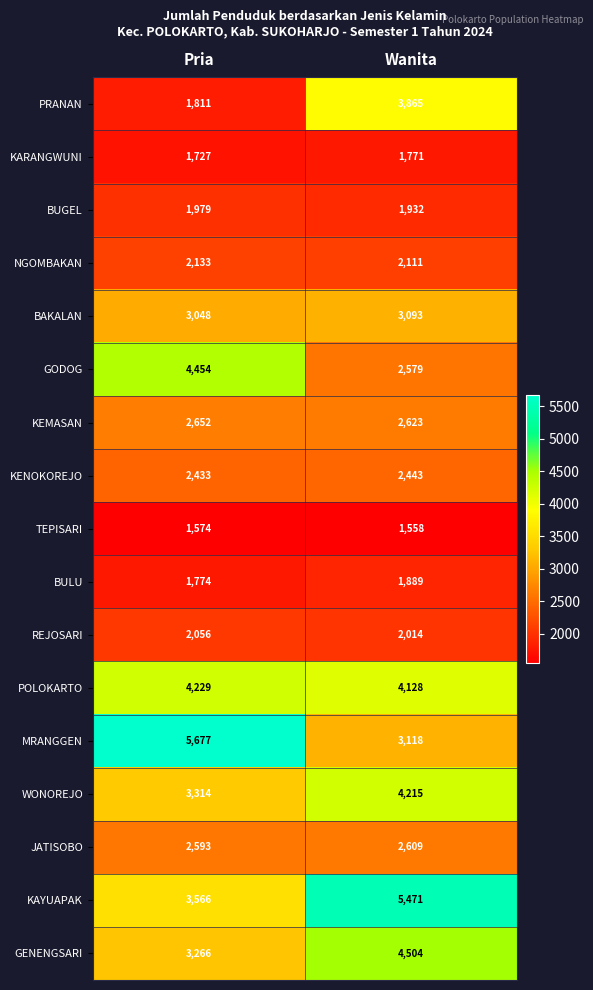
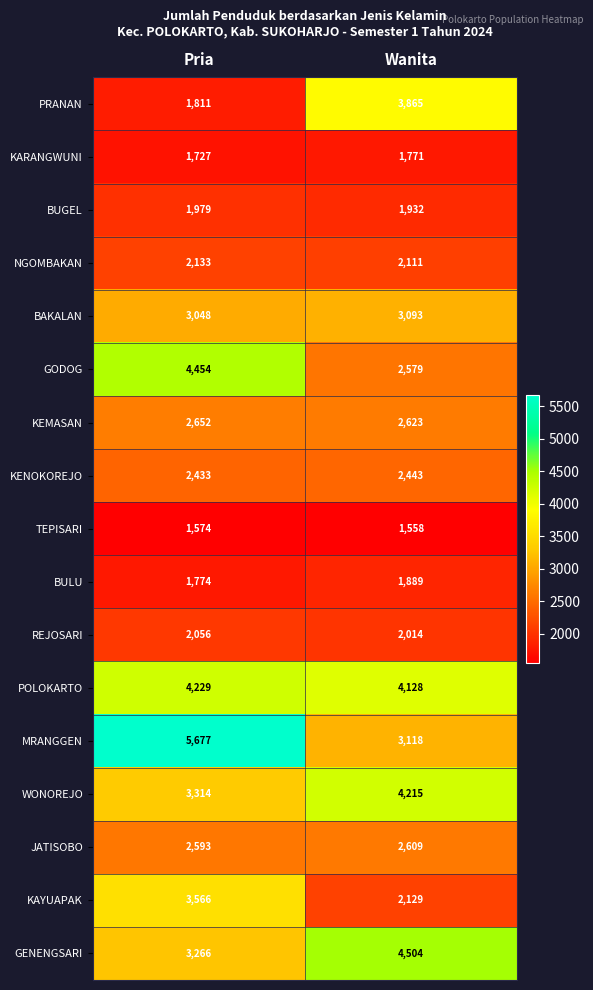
  {
    "PRANAN": {
      "Pria": "1,811",
      "Wanita": "3,865"
    },
    "KARANGWUNI": {
      "Pria": "1,727",
      "Wanita": "1,771"
    },
    "BUGEL": {
      "Pria": "1,979",
      "Wanita": "1,932"
    },
    "NGOMBAKAN": {
      "Pria": "2,133",
      "Wanita": "2,111"
    },
    "BAKALAN": {
      "Pria": "3,048",
      "Wanita": "3,093"
    },
    "GODOG": {
      "Pria": "4,454",
      "Wanita": "2,579"
    },
    "KEMASAN": {
      "Pria": "2,652",
      "Wanita": "2,623"
    },
    "KENOKOREJO": {
      "Pria": "2,433",
      "Wanita": "2,443"
    },
    "TEPISARI": {
      "Pria": "1,574",
      "Wanita": "1,558"
    },
    "BULU": {
      "Pria": "1,774",
      "Wanita": "1,889"
    },
    "REJOSARI": {
      "Pria": "2,056",
      "Wanita": "2,014"
    },
    "POLOKARTO": {
      "Pria": "4,229",
      "Wanita": "4,128"
    },
    "MRANGGEN": {
      "Pria": "5,677",
      "Wanita": "3,118"
    },
    "WONOREJO": {
      "Pria": "3,314",
      "Wanita": "4,215"
    },
    "JATISOBO": {
      "Pria": "2,593",
      "Wanita": "2,609"
    },
    "KAYUAPAK": {
      "Pria": "3,566",
-     "Wanita": "5,471"
+     "Wanita": "2,129"
    },
    "GENENGSARI": {
      "Pria": "3,266",
      "Wanita": "4,504"
    }
  }
